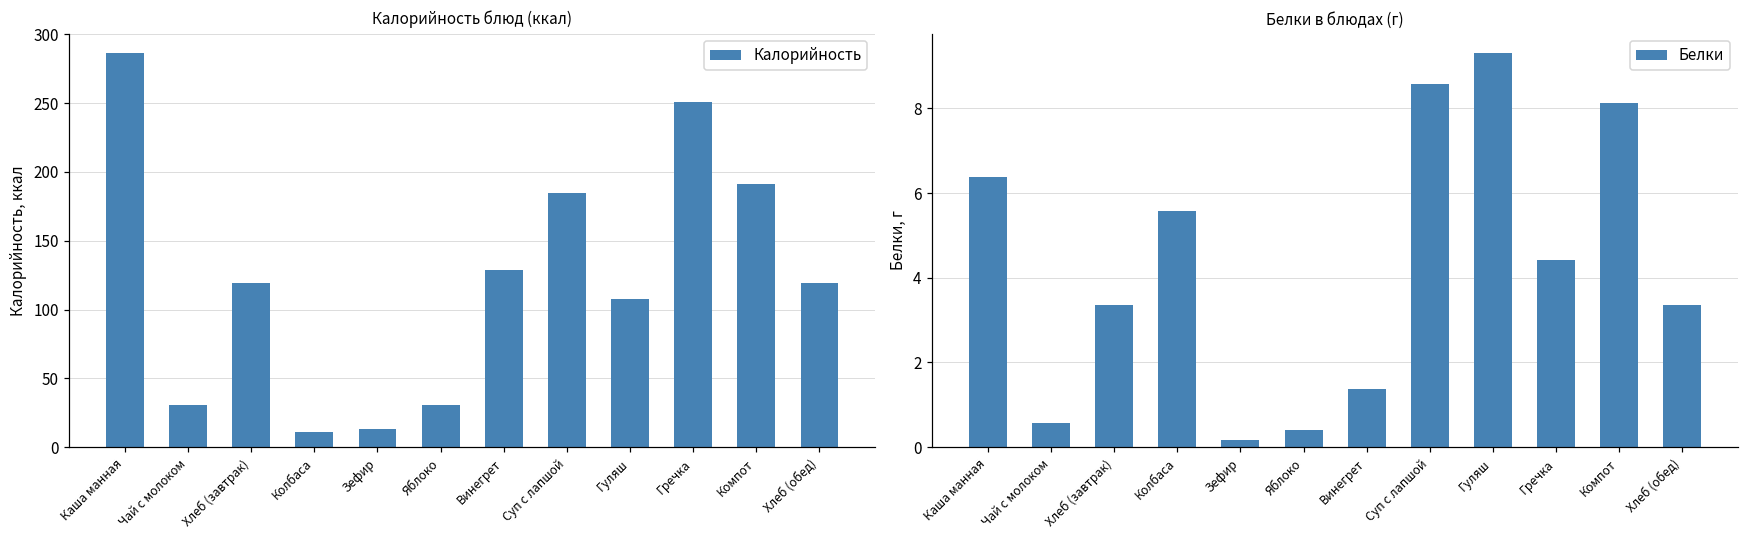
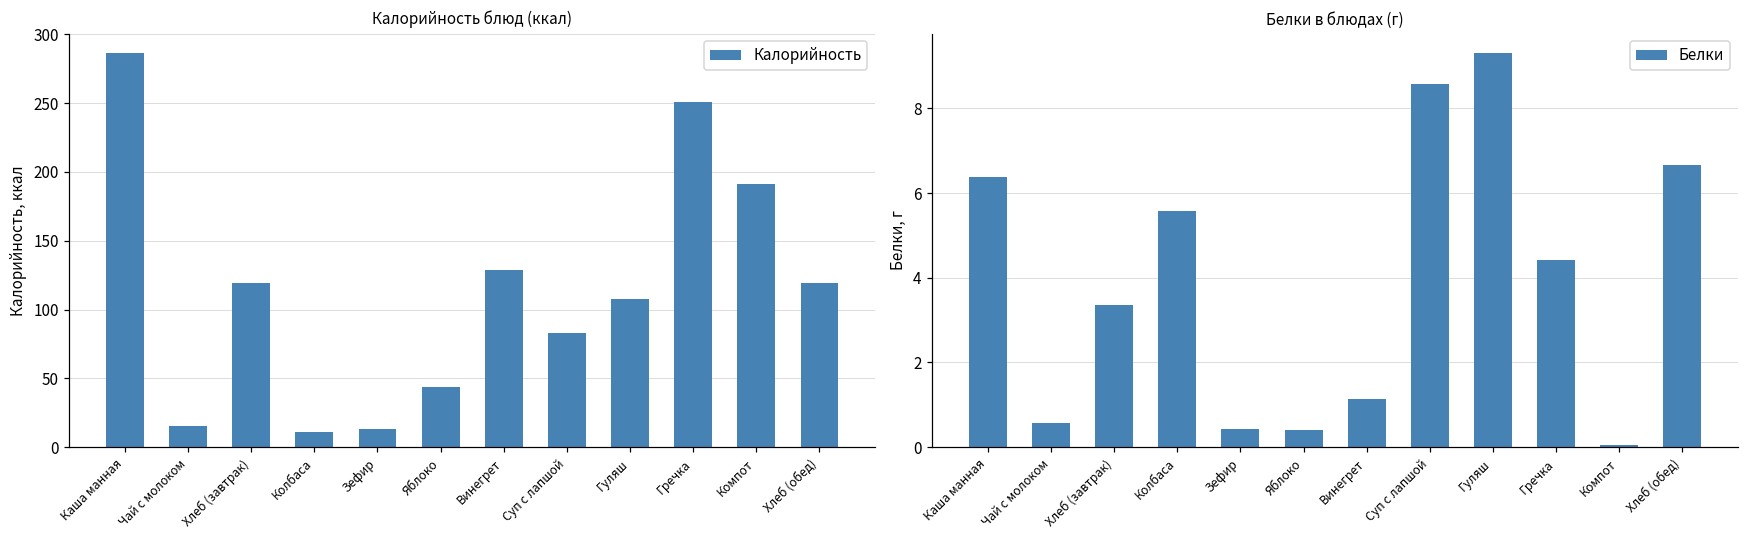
  {
    "Калорийность блюд (ккал)": {
      "Каша манная": 286,
-     "Чай с молоком": 30,
+     "Чай с молоком": 16,
      "Хлеб (завтрак)": 119,
      "Колбаса": 11,
      "Зефир": 13,
-     "Яблоко": 31,
+     "Яблоко": 44,
      "Винегрет": 129,
-     "Суп с лапшой": 185,
+     "Суп с лапшой": 83,
      "Гуляш": 108,
      "Гречка": 251,
      "Компот": 191,
      "Хлеб (обед)": 119
    },
    "Белки в блюдах (г)": {
      "Каша манная": 6.4,
      "Чай с молоком": 0.6,
      "Хлеб (завтрак)": 3.4,
      "Колбаса": 5.6,
-     "Зефир": 0.2,
+     "Зефир": 0.4,
      "Яблоко": 0.4,
-     "Винегрет": 1.4,
+     "Винегрет": 1.1,
      "Суп с лапшой": 8.6,
      "Гуляш": 9.3,
      "Гречка": 4.4,
-     "Компот": 8.1,
-     "Хлеб (обед)": 3.4
+     "Компот": 0.1,
+     "Хлеб (обед)": 6.7
    }
  }
